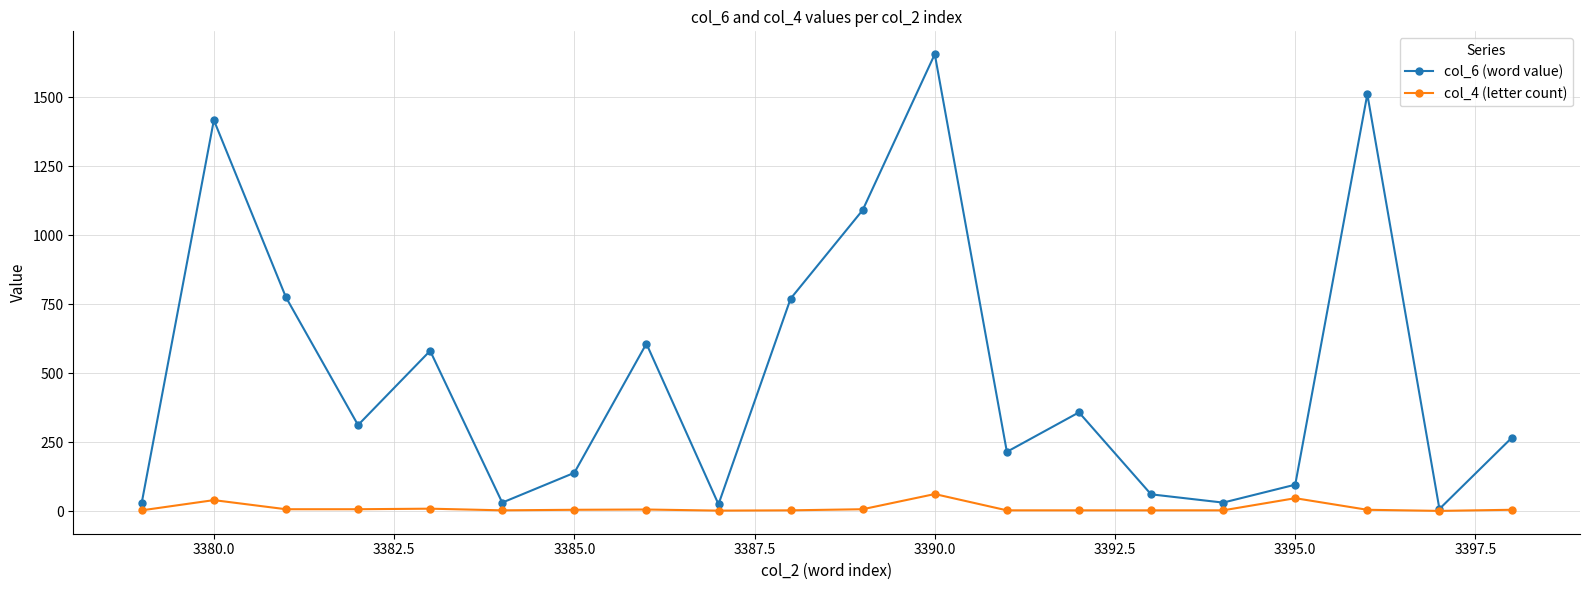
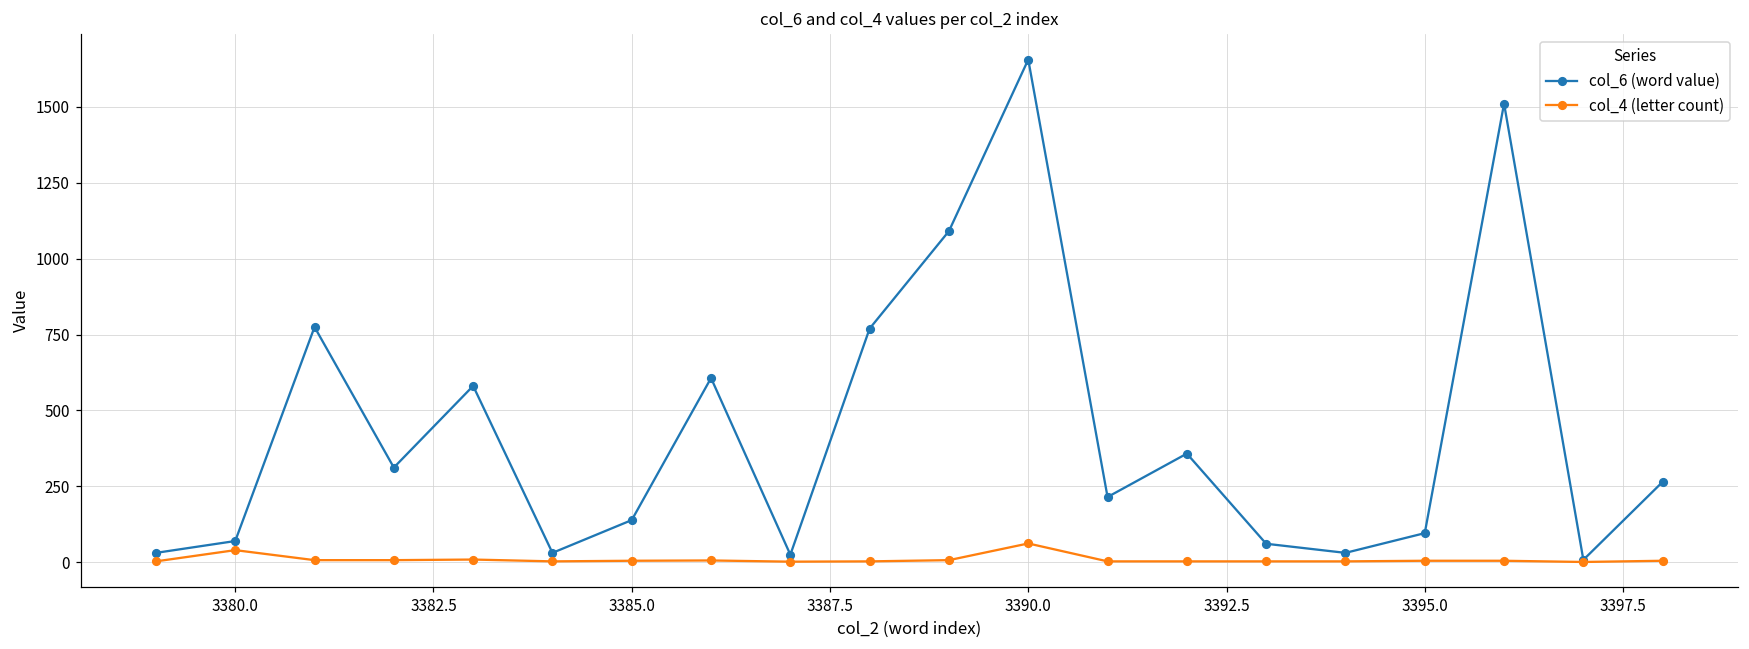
  {
    "col_6 (word value)": {
-     "3380.0": 1420,
+     "3380.0": 70,
      "3385.0": 140,
      "3390.0": 1660,
      "3395.0": 100
    },
    "col_4 (letter count)": {
      "3380.0": 40,
      "3385.0": 10,
      "3390.0": 60,
-     "3395.0": 50
+     "3395.0": 10
    }
  }
